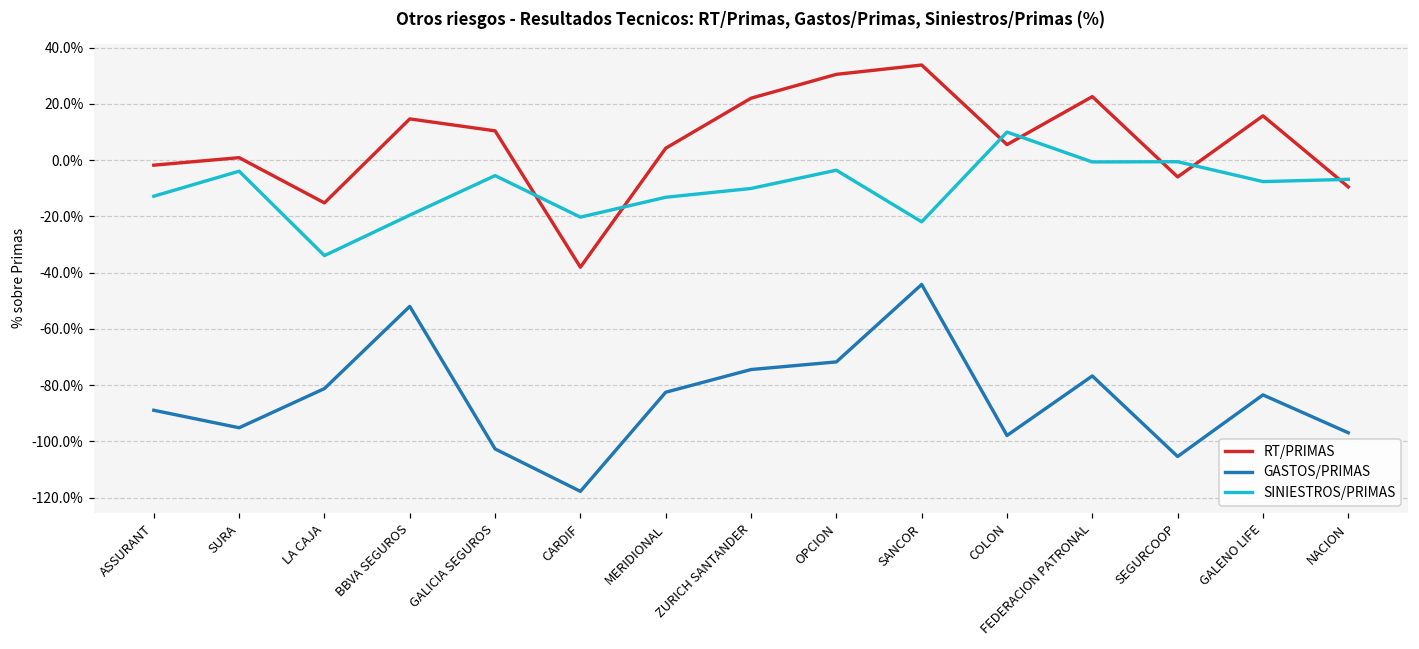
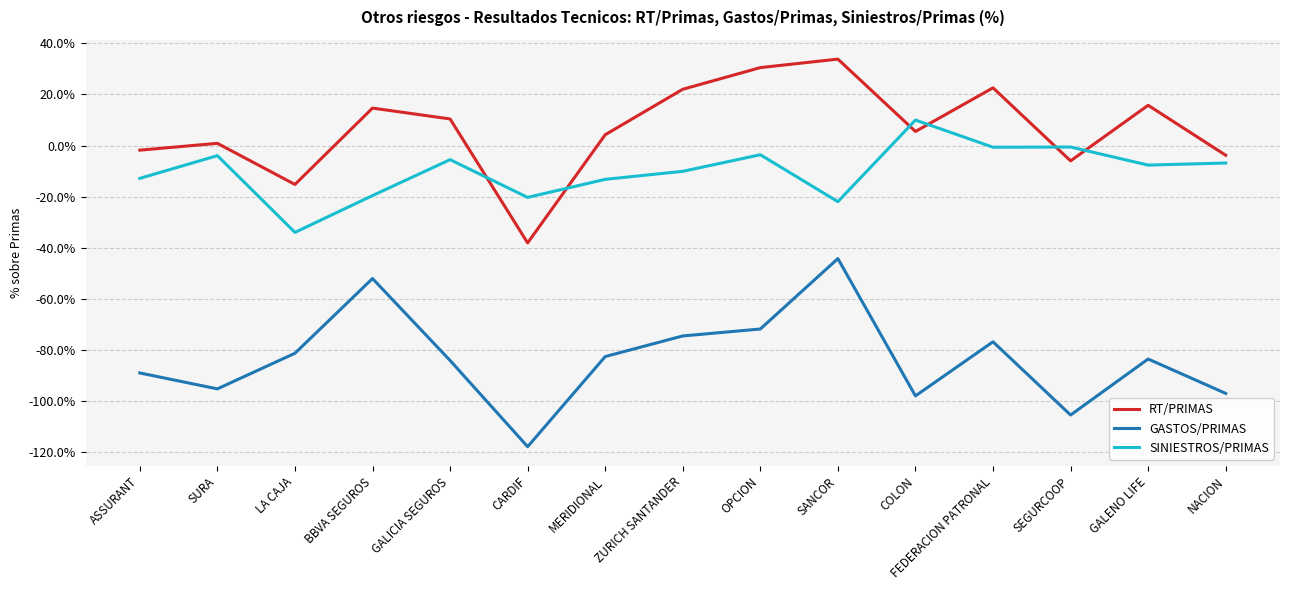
  {
    "RT/PRIMAS": {
      "ASSURANT": "-2%",
      "SURA": "1%",
      "LA CAJA": "-15%",
      "BBVA SEGUROS": "15%",
      "GALICIA SEGUROS": "10%",
      "CARDIF": "-38%",
      "MERIDIONAL": "4%",
      "ZURICH SANTANDER": "22%",
      "OPCION": "30%",
      "SANCOR": "34%",
      "COLON": "5%",
      "FEDERACION PATRONAL": "23%",
      "SEGURCOOP": "-6%",
      "GALENO LIFE": "16%",
-     "NACION": "-10%"
+     "NACION": "-4%"
    },
    "GASTOS/PRIMAS": {
      "ASSURANT": "-89%",
      "SURA": "-95%",
      "LA CAJA": "-81%",
      "BBVA SEGUROS": "-52%",
-     "GALICIA SEGUROS": "-103%",
+     "GALICIA SEGUROS": "-84%",
      "CARDIF": "-118%",
      "MERIDIONAL": "-83%",
      "ZURICH SANTANDER": "-74%",
      "OPCION": "-72%",
      "SANCOR": "-44%",
      "COLON": "-98%",
      "FEDERACION PATRONAL": "-77%",
      "SEGURCOOP": "-105%",
      "GALENO LIFE": "-84%",
      "NACION": "-97%"
    },
    "SINIESTROS/PRIMAS": {
      "ASSURANT": "-13%",
      "SURA": "-4%",
      "LA CAJA": "-34%",
      "BBVA SEGUROS": "-20%",
      "GALICIA SEGUROS": "-6%",
      "CARDIF": "-20%",
      "MERIDIONAL": "-13%",
      "ZURICH SANTANDER": "-10%",
      "OPCION": "-4%",
      "SANCOR": "-22%",
      "COLON": "10%",
      "FEDERACION PATRONAL": "-1%",
      "SEGURCOOP": "-1%",
      "GALENO LIFE": "-8%",
      "NACION": "-7%"
    }
  }
